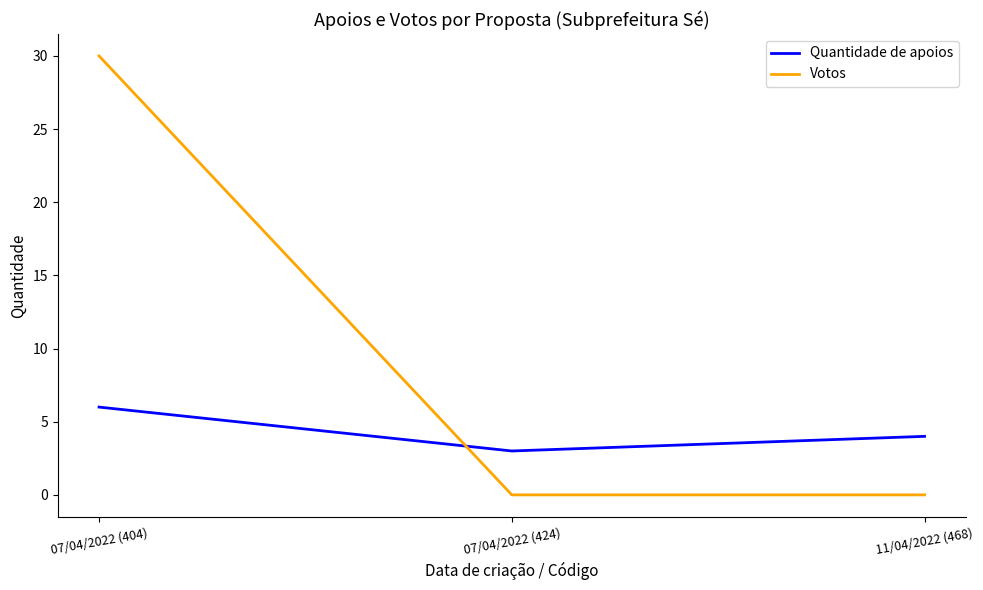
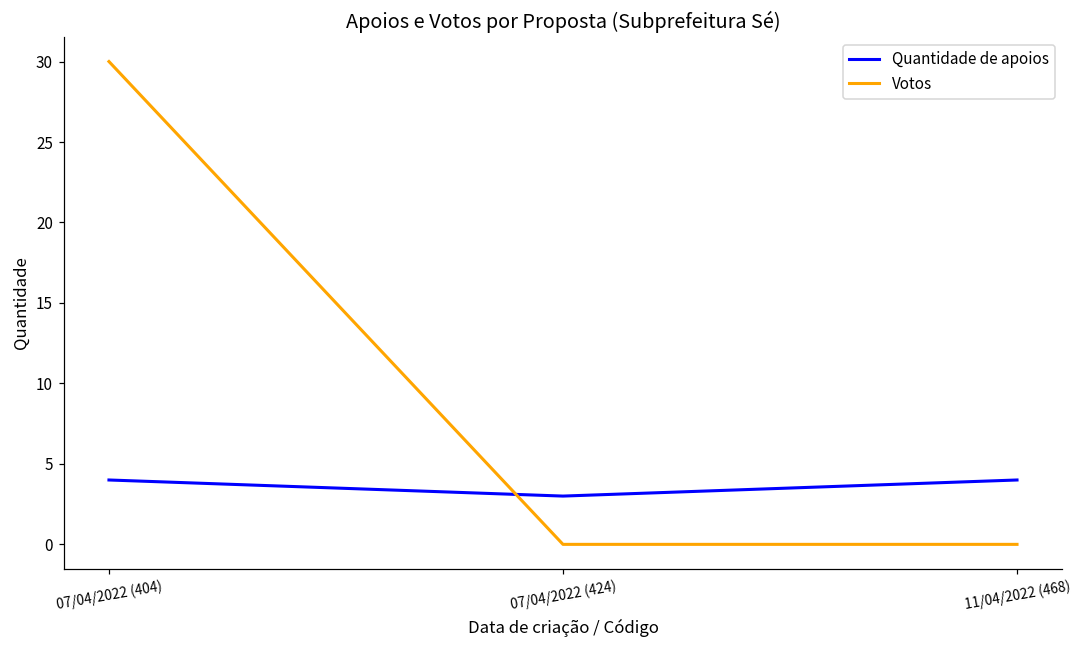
  {
    "Quantidade de apoios": {
-     "07/04/2022 (404)": 6,
+     "07/04/2022 (404)": 4,
      "07/04/2022 (424)": 3,
      "11/04/2022 (468)": 4
    },
    "Votos": {
      "07/04/2022 (404)": 30,
      "07/04/2022 (424)": 0,
      "11/04/2022 (468)": 0
    }
  }
